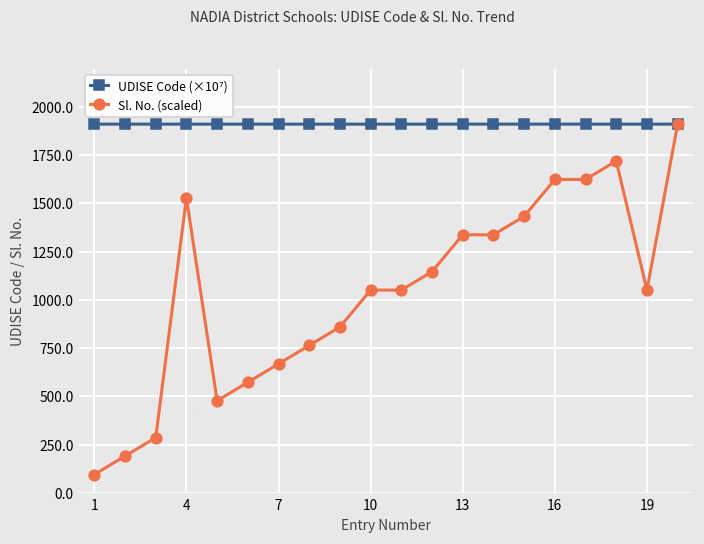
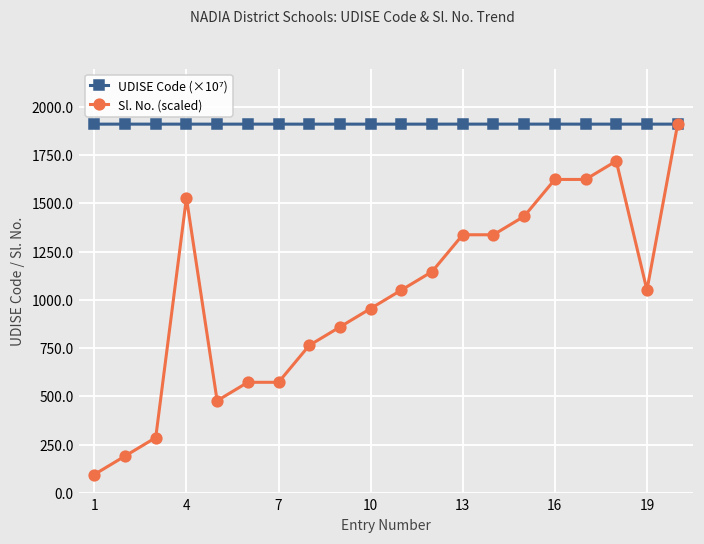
  {
    "UDISE Code (×10⁷)": {
      "1": 1910,
      "4": 1910,
      "7": 1910,
      "10": 1910,
      "13": 1910,
      "16": 1910,
      "19": 1910
    },
    "Sl. No. (scaled)": {
      "1": 100,
      "4": 1530,
-     "7": 670,
-     "10": 1050,
+     "7": 570,
+     "10": 960,
      "13": 1340,
      "16": 1620,
      "19": 1050
    }
  }
